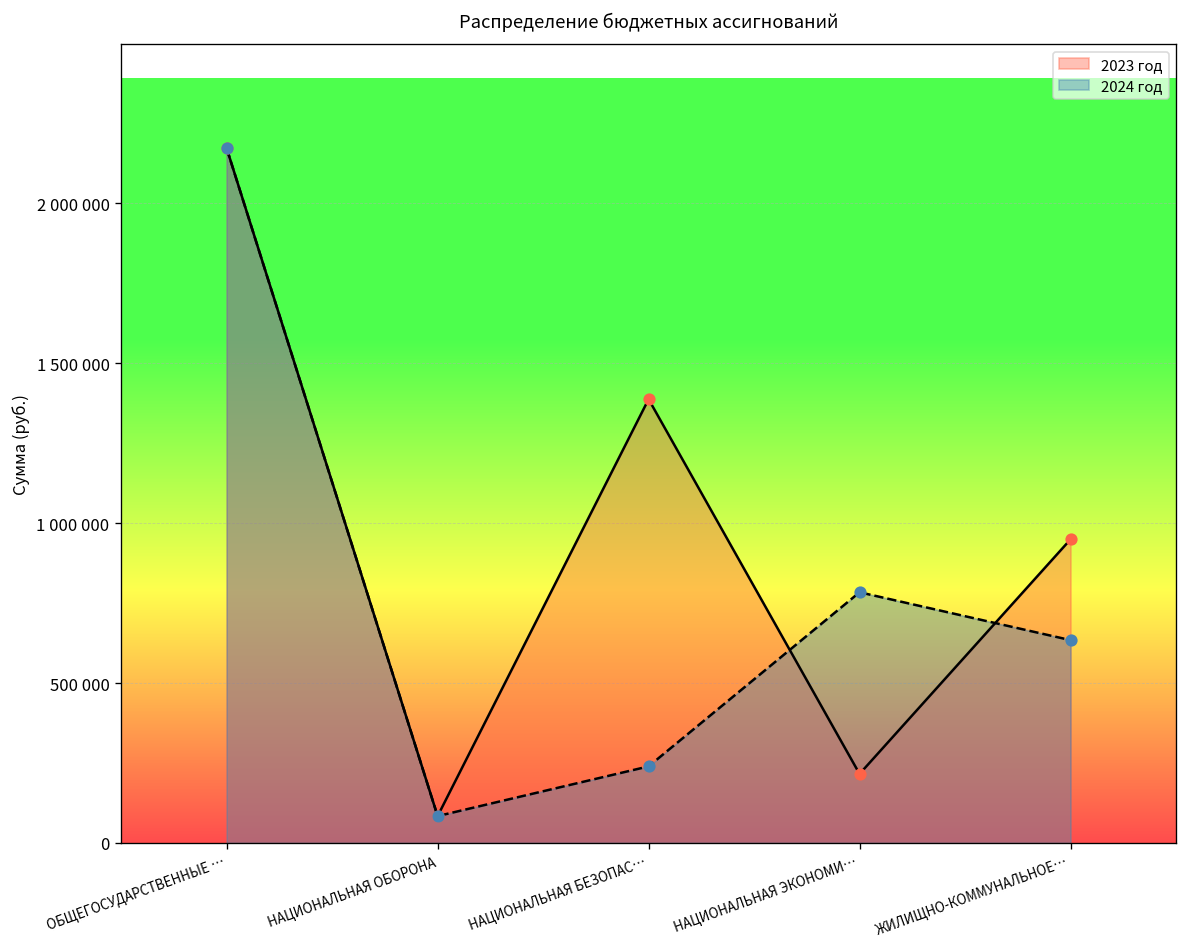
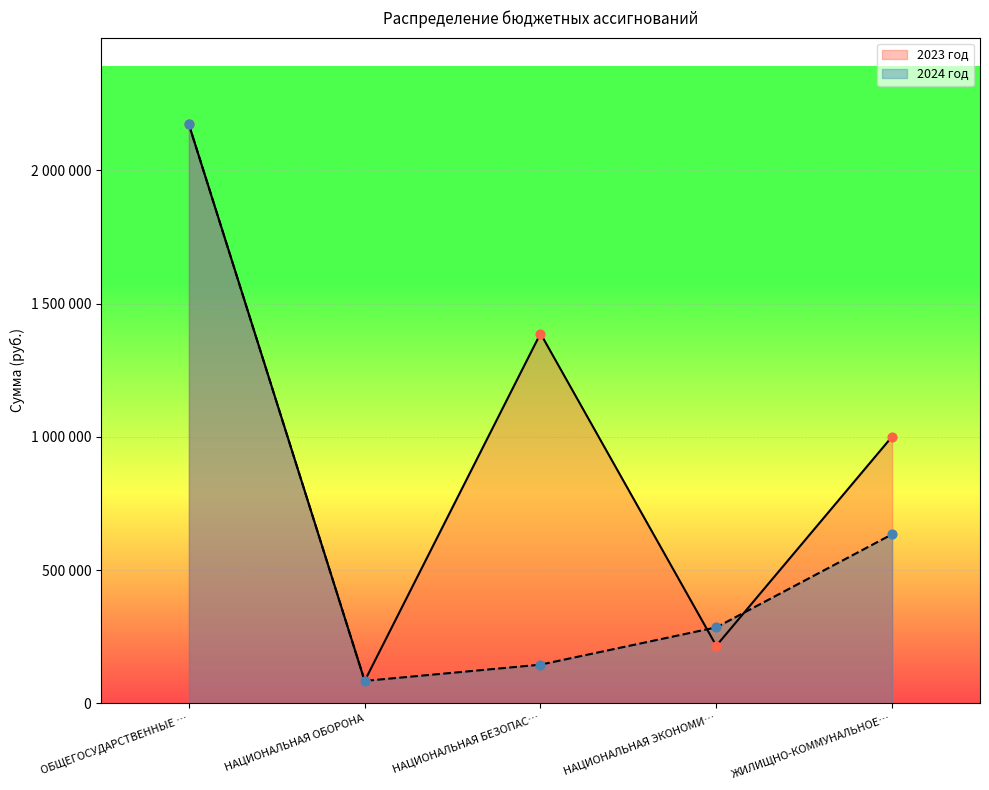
  {
    "2023 год": {
      "НАЦИОНАЛЬНАЯ БЕЗОПАС…": 1390000,
      "НАЦИОНАЛЬНАЯ ЭКОНОМИ…": 220000,
-     "ЖИЛИЩНО-КОММУНАЛЬНОЕ…": 950000
+     "ЖИЛИЩНО-КОММУНАЛЬНОЕ…": 1000000
    },
    "2024 год": {
-     "НАЦИОНАЛЬНАЯ БЕЗОПАС…": 240000,
-     "НАЦИОНАЛЬНАЯ ЭКОНОМИ…": 780000,
+     "НАЦИОНАЛЬНАЯ БЕЗОПАС…": 150000,
+     "НАЦИОНАЛЬНАЯ ЭКОНОМИ…": 290000,
      "ЖИЛИЩНО-КОММУНАЛЬНОЕ…": 630000
    }
  }
